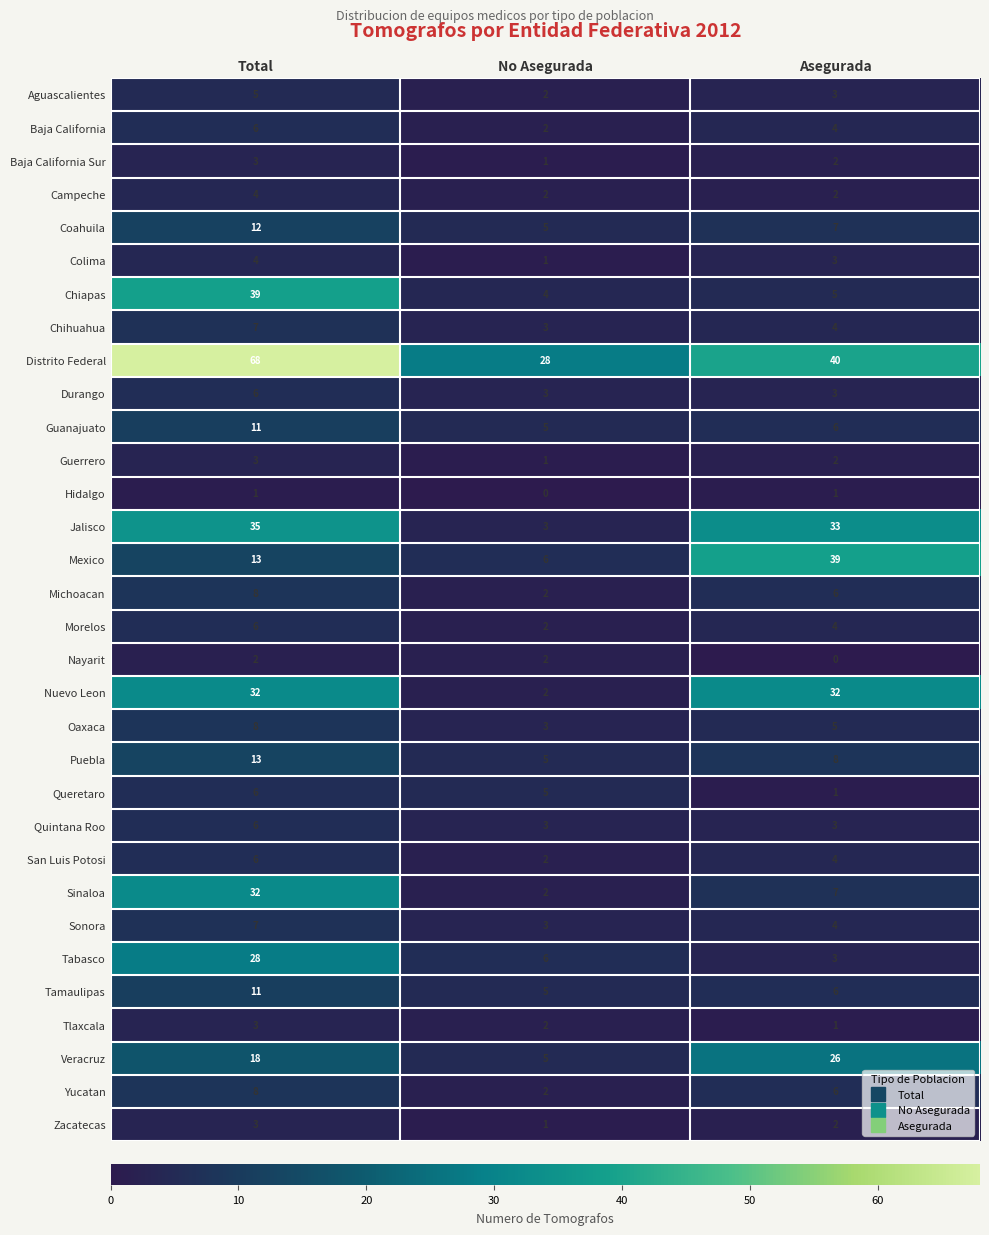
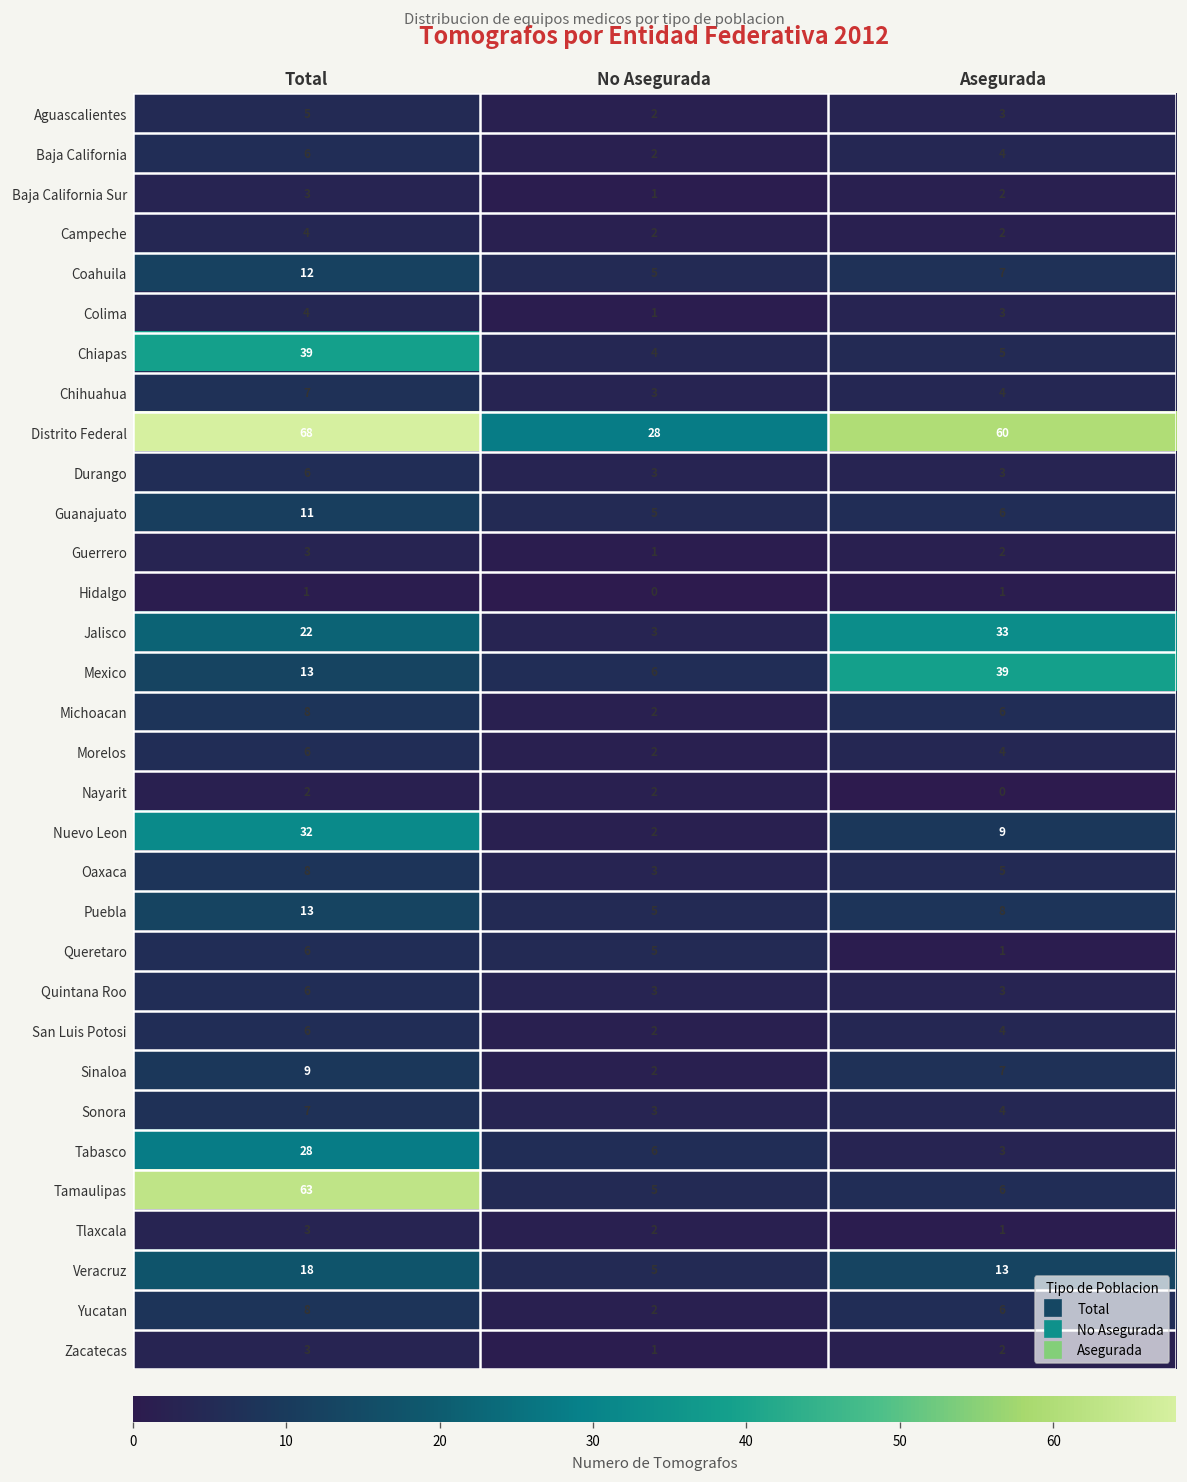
  {
    "Coahuila": {
      "Total": 12
    },
    "Chiapas": {
      "Total": 39
    },
    "Distrito Federal": {
      "Total": 68,
      "No Asegurada": 28,
-     "Asegurada": 40
+     "Asegurada": 60
    },
    "Guanajuato": {
      "Total": 11
    },
    "Jalisco": {
-     "Total": 35,
+     "Total": 22,
      "Asegurada": 33
    },
    "Mexico": {
      "Total": 13,
      "Asegurada": 39
    },
    "Nuevo Leon": {
      "Total": 32,
-     "Asegurada": 32
+     "Asegurada": 9
    },
    "Puebla": {
      "Total": 13
    },
    "Sinaloa": {
-     "Total": 32
+     "Total": 9
    },
    "Tabasco": {
      "Total": 28
    },
    "Tamaulipas": {
-     "Total": 11
+     "Total": 63
    },
    "Veracruz": {
      "Total": 18,
-     "Asegurada": 26
+     "Asegurada": 13
    }
  }
